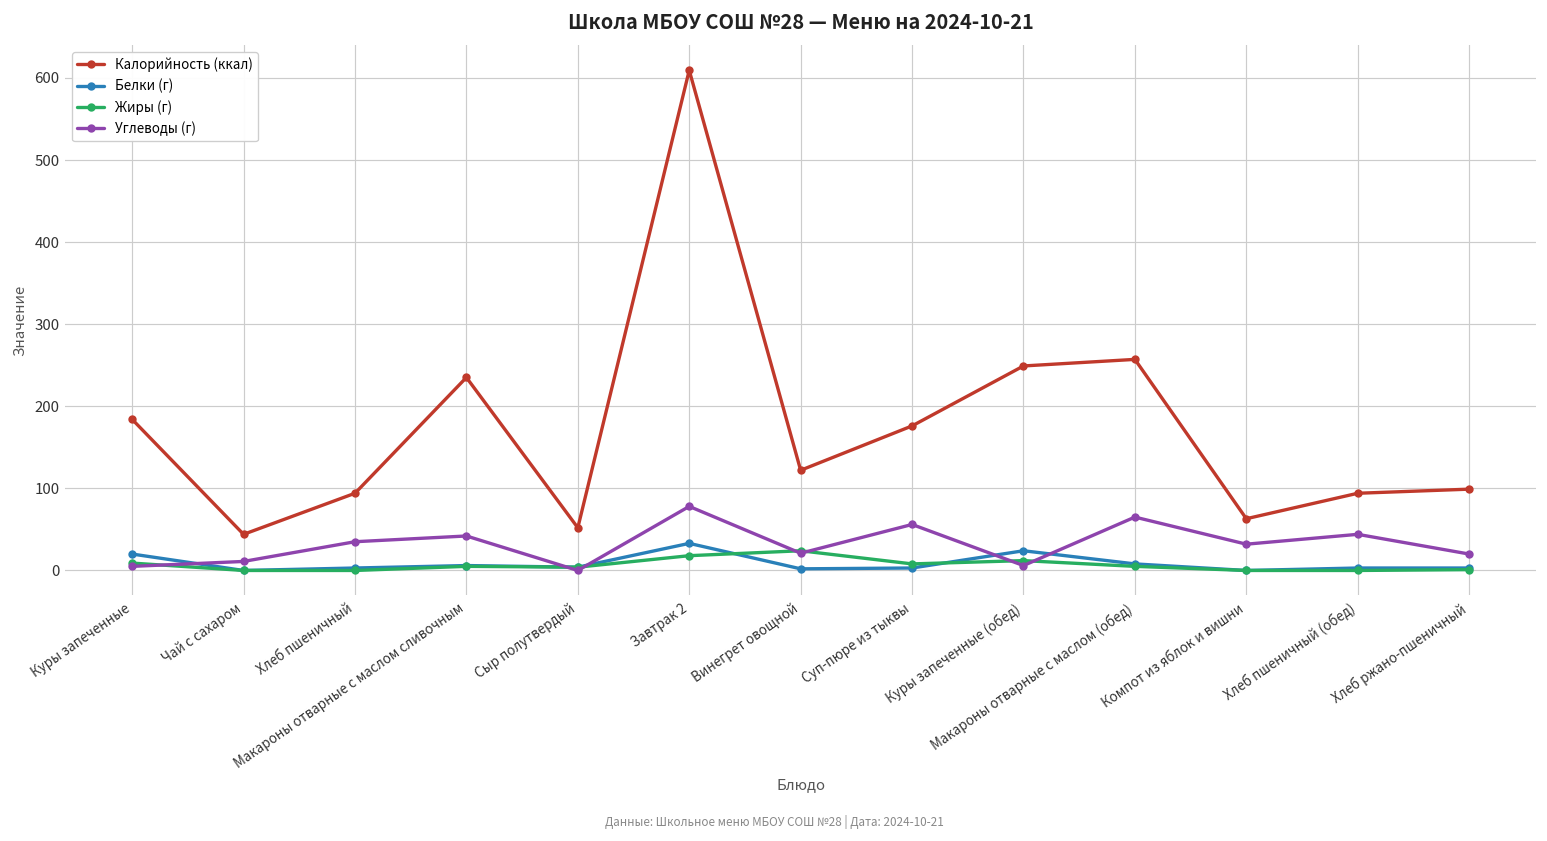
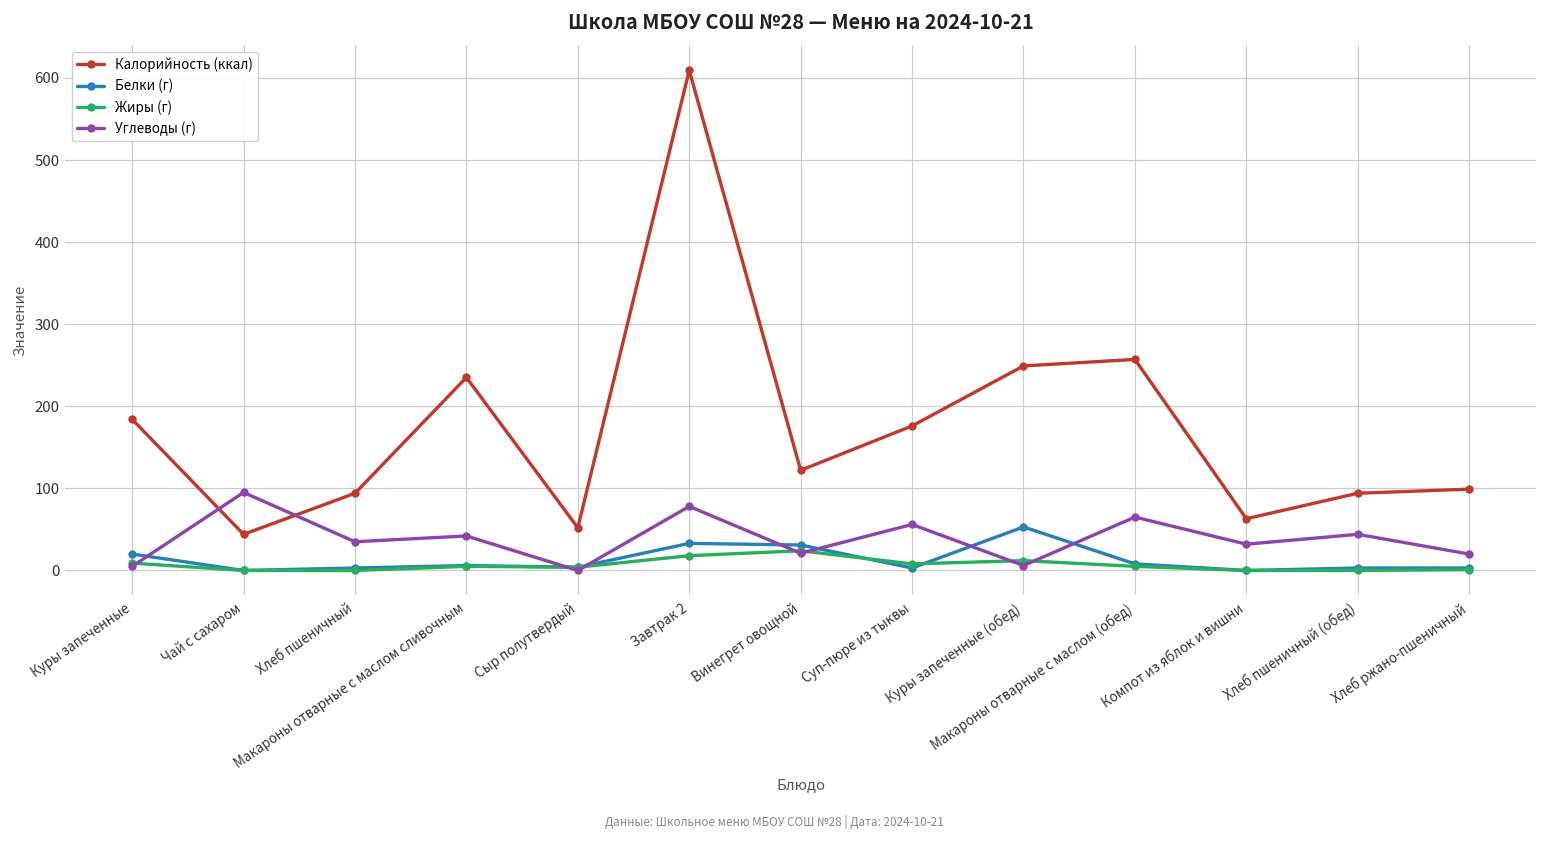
  {
    "Калорийность (ккал)": {
      "Куры запеченные": 180,
      "Чай с сахаром": 40,
      "Хлеб пшеничный": 90,
      "Макароны отварные с маслом сливочным": 240,
      "Сыр полутвердый": 50,
      "Завтрак 2": 610,
      "Винегрет овощной": 120,
      "Суп-пюре из тыквы": 180,
      "Куры запеченные (обед)": 250,
      "Макароны отварные с маслом (обед)": 260,
      "Компот из яблок и вишни": 60,
      "Хлеб пшеничный (обед)": 90,
      "Хлеб ржано-пшеничный": 100
    },
    "Белки (г)": {
      "Куры запеченные": 20,
      "Завтрак 2": 30,
-     "Винегрет овощной": 0,
+     "Винегрет овощной": 30,
      "Суп-пюре из тыквы": 0,
-     "Куры запеченные (обед)": 20
+     "Куры запеченные (обед)": 50
    },
    "Жиры (г)": {
      "Куры запеченные": 10,
      "Завтрак 2": 20,
      "Суп-пюре из тыквы": 10,
      "Куры запеченные (обед)": 10
    },
    "Углеводы (г)": {
      "Куры запеченные": 10,
-     "Чай с сахаром": 10,
+     "Чай с сахаром": 100,
      "Хлеб пшеничный": 40,
      "Макароны отварные с маслом сливочным": 40,
      "Сыр полутвердый": 0,
      "Завтрак 2": 80,
      "Суп-пюре из тыквы": 60,
      "Куры запеченные (обед)": 10,
      "Макароны отварные с маслом (обед)": 70,
      "Компот из яблок и вишни": 30,
      "Хлеб пшеничный (обед)": 40,
      "Хлеб ржано-пшеничный": 20
    }
  }
